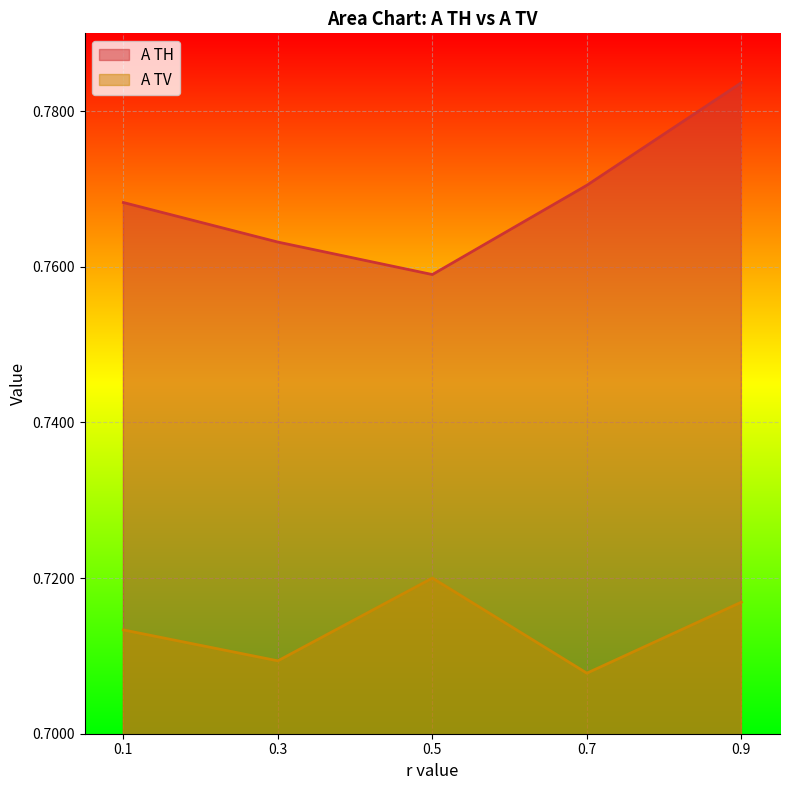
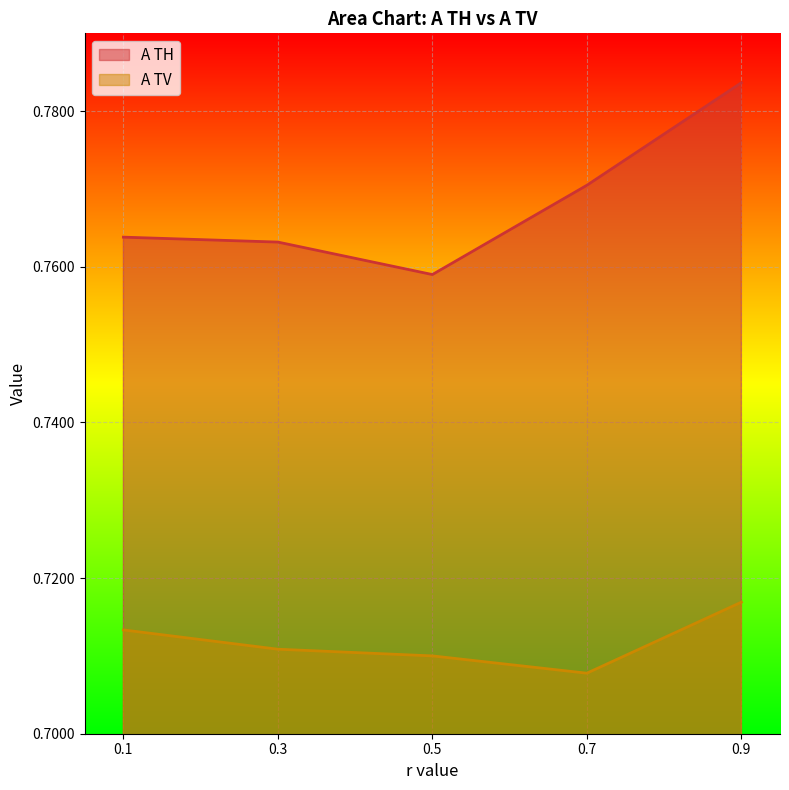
  {
    "A TH": {
-     "0.1": 0.768,
+     "0.1": 0.764,
      "0.3": 0.763,
      "0.5": 0.759,
      "0.7": 0.770,
      "0.9": 0.784
    },
    "A TV": {
      "0.1": 0.713,
-     "0.3": 0.709,
-     "0.5": 0.72,
+     "0.3": 0.711,
+     "0.5": 0.71,
      "0.7": 0.708,
      "0.9": 0.717
    }
  }
